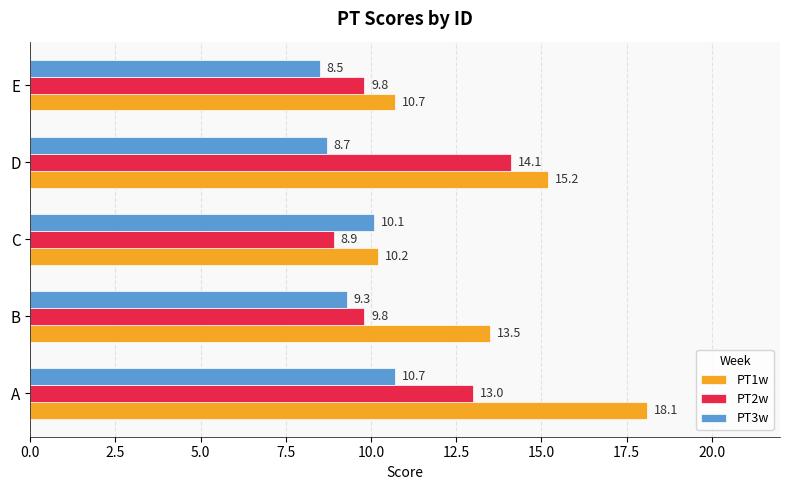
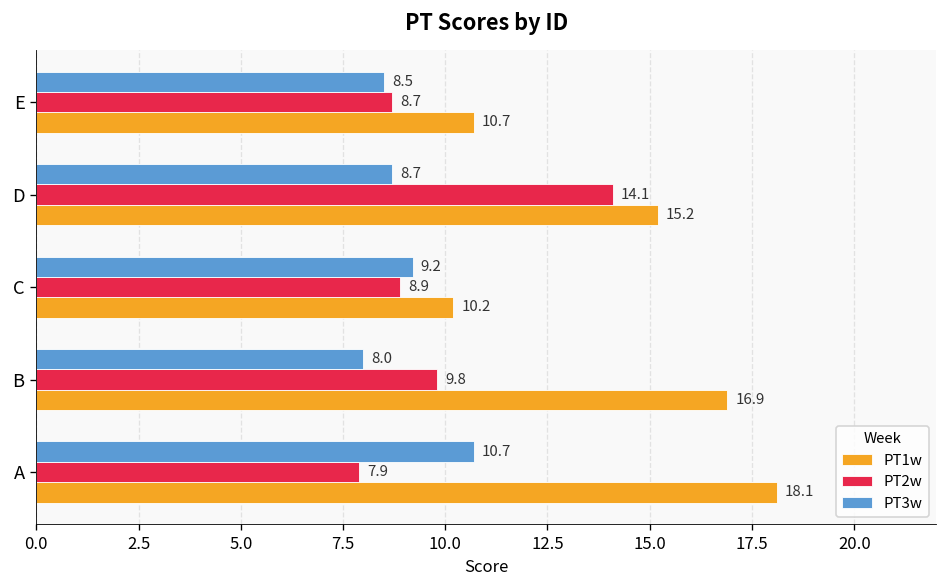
  {
    "PT1w": {
      "E": 10.7,
      "D": 15.2,
      "C": 10.2,
-     "B": 13.5,
+     "B": 16.9,
      "A": 18.1
    },
    "PT2w": {
-     "E": 9.8,
+     "E": 8.7,
      "D": 14.1,
      "C": 8.9,
      "B": 9.8,
-     "A": 13.0
+     "A": 7.9
    },
    "PT3w": {
      "E": 8.5,
      "D": 8.7,
-     "C": 10.1,
-     "B": 9.3,
+     "C": 9.2,
+     "B": 8.0,
      "A": 10.7
    }
  }
